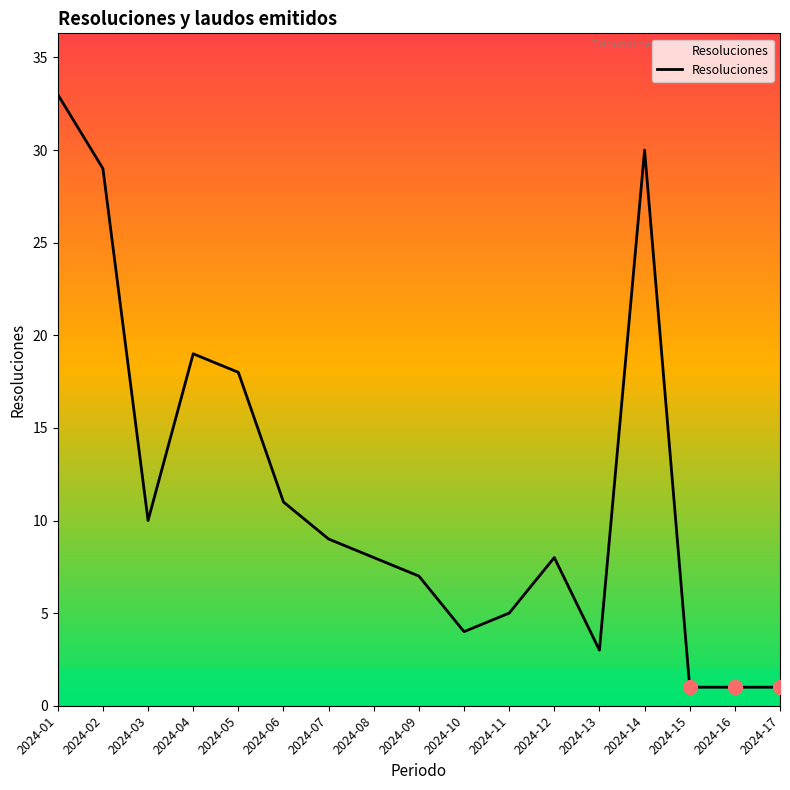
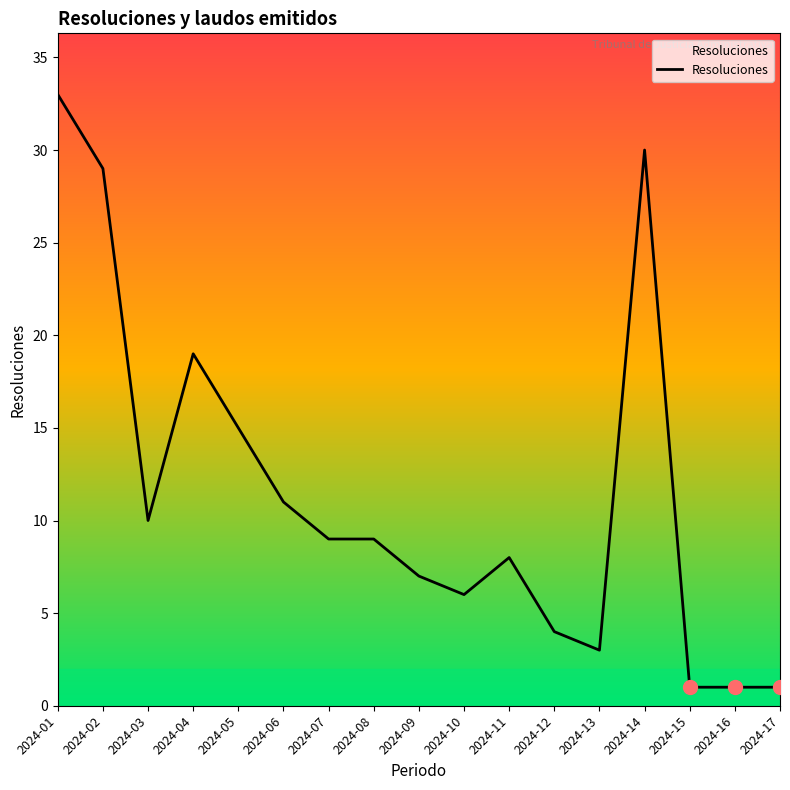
  {
    "Resoluciones": {
      "2024-01": 33,
      "2024-02": 29,
      "2024-03": 10,
      "2024-04": 19,
-     "2024-05": 18,
+     "2024-05": 15,
      "2024-06": 11,
      "2024-07": 9,
-     "2024-08": 8,
+     "2024-08": 9,
      "2024-09": 7,
-     "2024-10": 4,
-     "2024-11": 5,
-     "2024-12": 8,
+     "2024-10": 6,
+     "2024-11": 8,
+     "2024-12": 4,
      "2024-13": 3,
      "2024-14": 30
    }
  }
